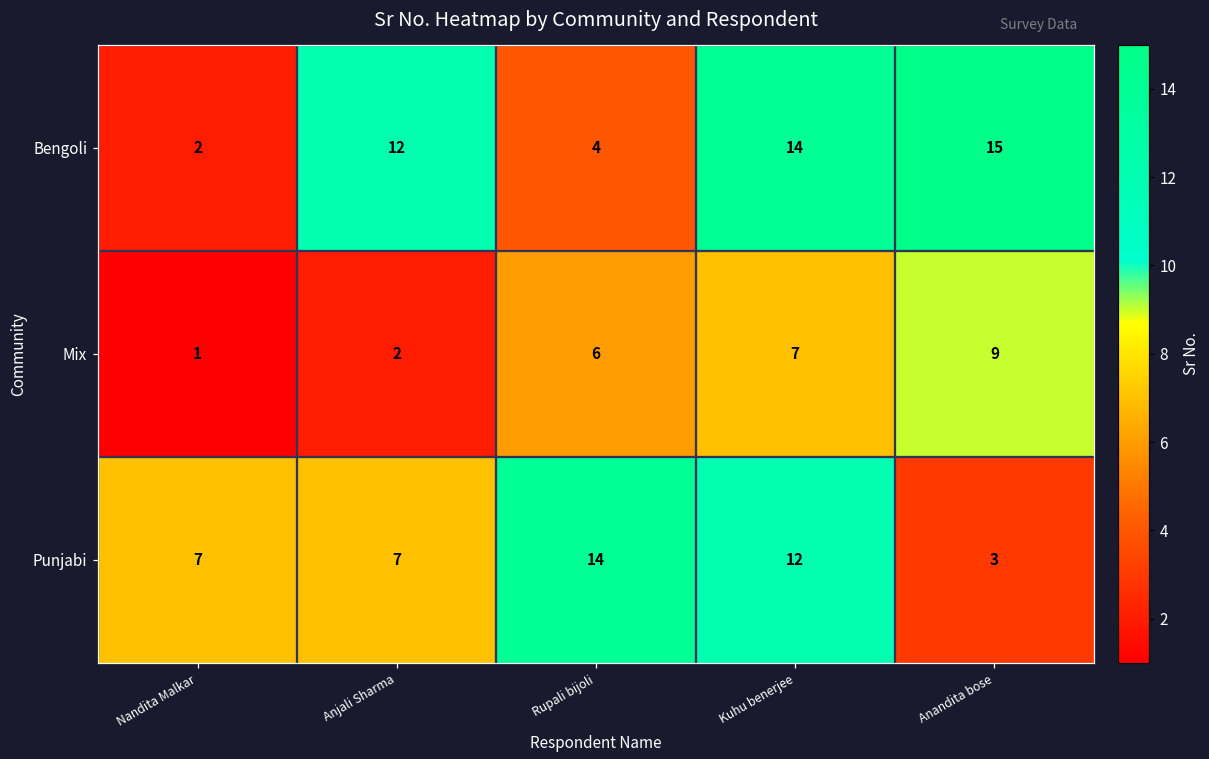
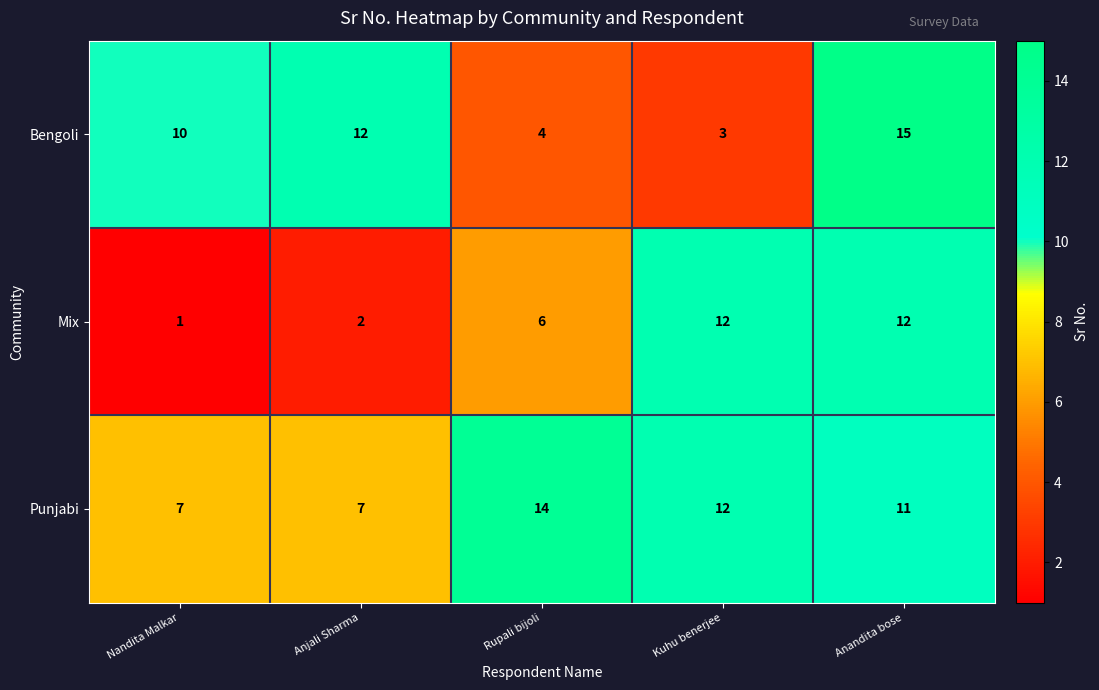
  {
    "Bengoli": {
-     "Nandita Malkar": 2,
+     "Nandita Malkar": 10,
      "Anjali Sharma": 12,
      "Rupali bijoli": 4,
-     "Kuhu benerjee": 14,
+     "Kuhu benerjee": 3,
      "Anandita bose": 15
    },
    "Mix": {
      "Nandita Malkar": 1,
      "Anjali Sharma": 2,
      "Rupali bijoli": 6,
-     "Kuhu benerjee": 7,
-     "Anandita bose": 9
+     "Kuhu benerjee": 12,
+     "Anandita bose": 12
    },
    "Punjabi": {
      "Nandita Malkar": 7,
      "Anjali Sharma": 7,
      "Rupali bijoli": 14,
      "Kuhu benerjee": 12,
-     "Anandita bose": 3
+     "Anandita bose": 11
    }
  }
